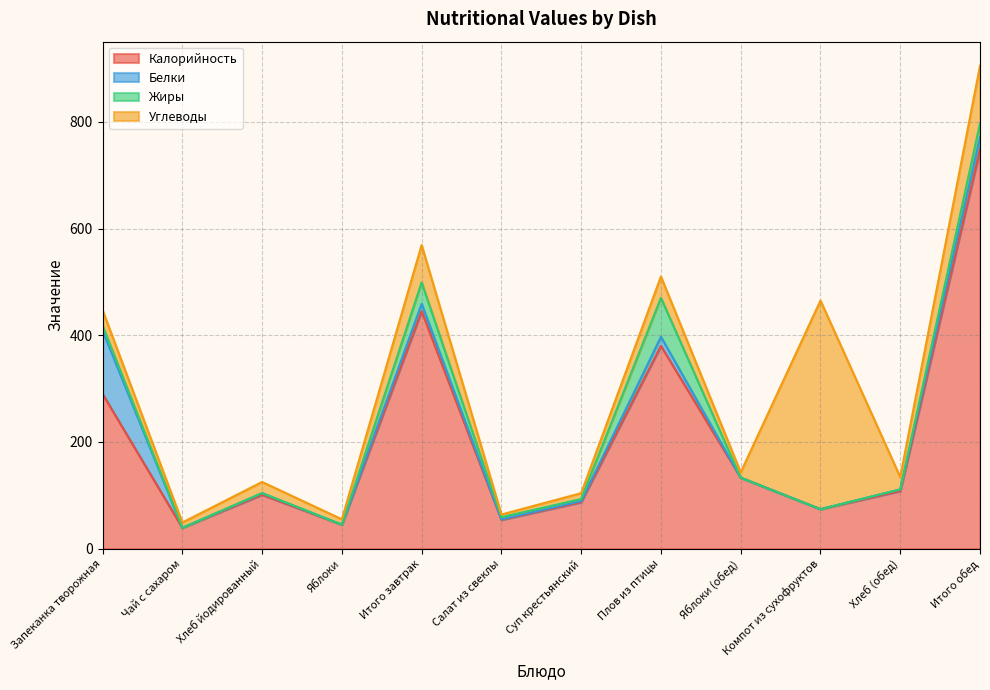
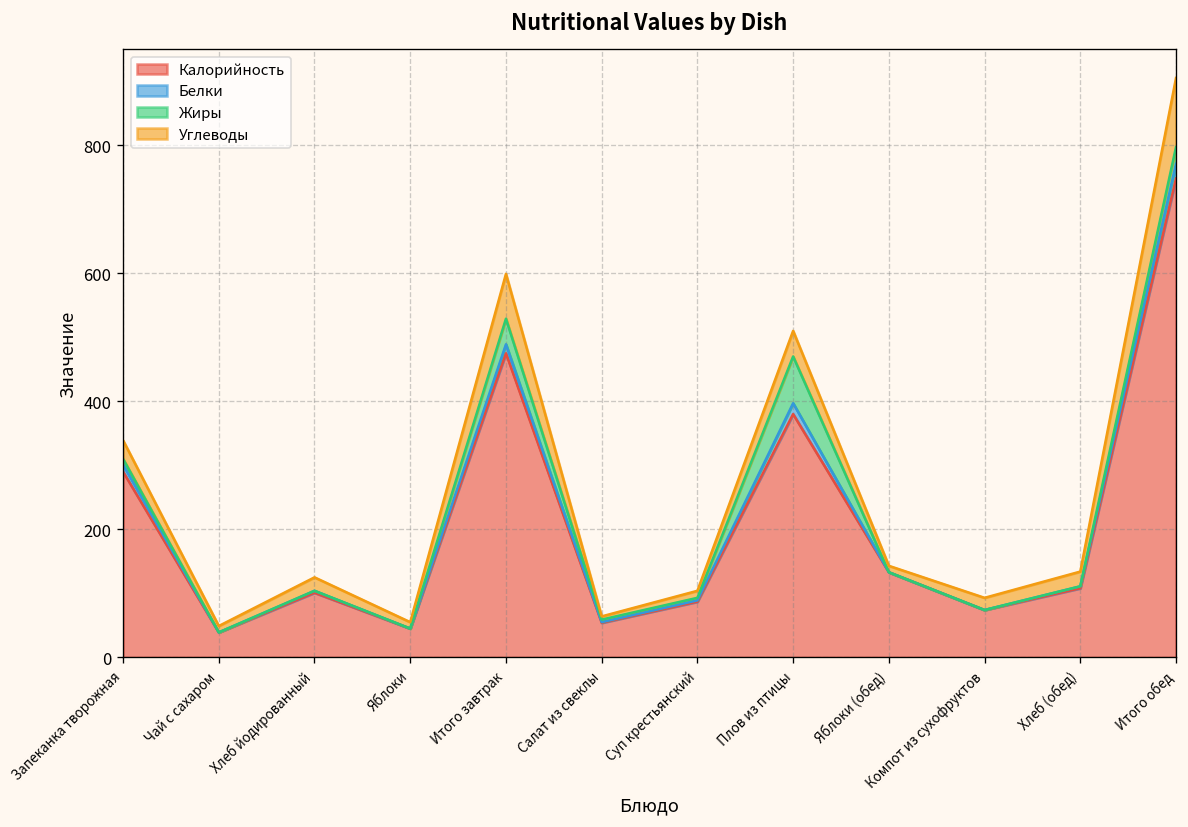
  {
    "Калорийность": {
      "Запеканка творожная": 290,
-     "Итого завтрак": 450,
+     "Итого завтрак": 480,
      "Плов из птицы": 380,
      "Итого обед": 750
    },
    "Белки": {
-     "Запеканка творожная": 120,
+     "Запеканка творожная": 10,
      "Итого завтрак": 10,
      "Плов из птицы": 20,
      "Итого обед": 20
    },
    "Жиры": {
      "Запеканка творожная": 10,
      "Итого завтрак": 40,
      "Плов из птицы": 70,
      "Итого обед": 30
    },
    "Углеводы": {
      "Запеканка творожная": 30,
      "Чай с сахаром": 10,
      "Хлеб йодированный": 20,
      "Яблоки": 10,
      "Итого завтрак": 70,
      "Салат из свеклы": 10,
      "Суп крестьянский": 10,
      "Плов из птицы": 40,
      "Яблоки (обед)": 10,
-     "Компот из сухофруктов": 390,
+     "Компот из сухофруктов": 20,
      "Хлеб (обед)": 20,
      "Итого обед": 110
    }
  }
